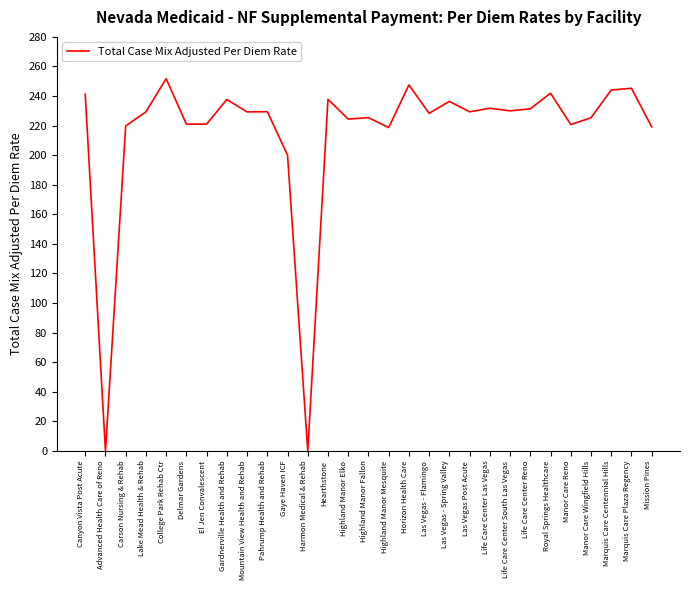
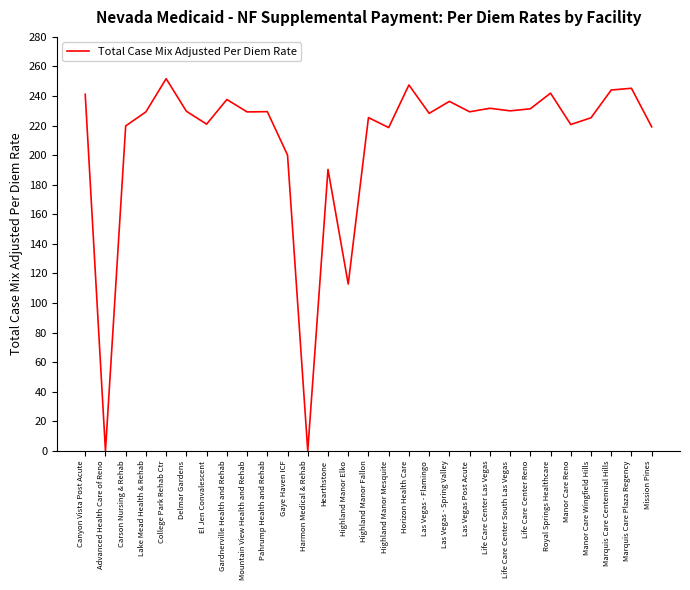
  {
    "Canyon Vista Post Acute": 241,
    "Advanced Health Care of Reno": 0,
    "Carson Nursing & Rehab": 220,
    "Lake Mead Health & Rehab": 229,
    "College Park Rehab Ctr": 252,
-   "Delmar Gardens": 221,
+   "Delmar Gardens": 230,
    "El Jen Convalescent": 221,
    "Gardnerville Health and Rehab": 238,
    "Mountain View Health and Rehab": 229,
    "Pahrump Health and Rehab": 229,
    "Gaye Haven ICF": 200,
    "Harmon Medical & Rehab": 0,
-   "Hearthstone": 238,
-   "Highland Manor Elko": 224,
+   "Hearthstone": 190,
+   "Highland Manor Elko": 113,
    "Highland Manor Fallon": 225,
    "Highland Manor Mesquite": 219,
    "Horizon Health Care": 247,
    "Las Vegas - Flamingo": 228,
    "Las Vegas - Spring Valley": 236,
    "Las Vegas Post Acute": 229,
    "Life Care Center Las Vegas": 232,
    "Life Care Center South Las Vegas": 230,
    "Life Care Center Reno": 231,
    "Royal Springs Healthcare": 242,
    "Manor Care Reno": 221,
    "Manor Care Wingfield Hills": 225,
    "Marquis Care Centennial Hills": 244,
    "Marquis Care Plaza Regency": 245,
    "Mission Pines": 219
  }
